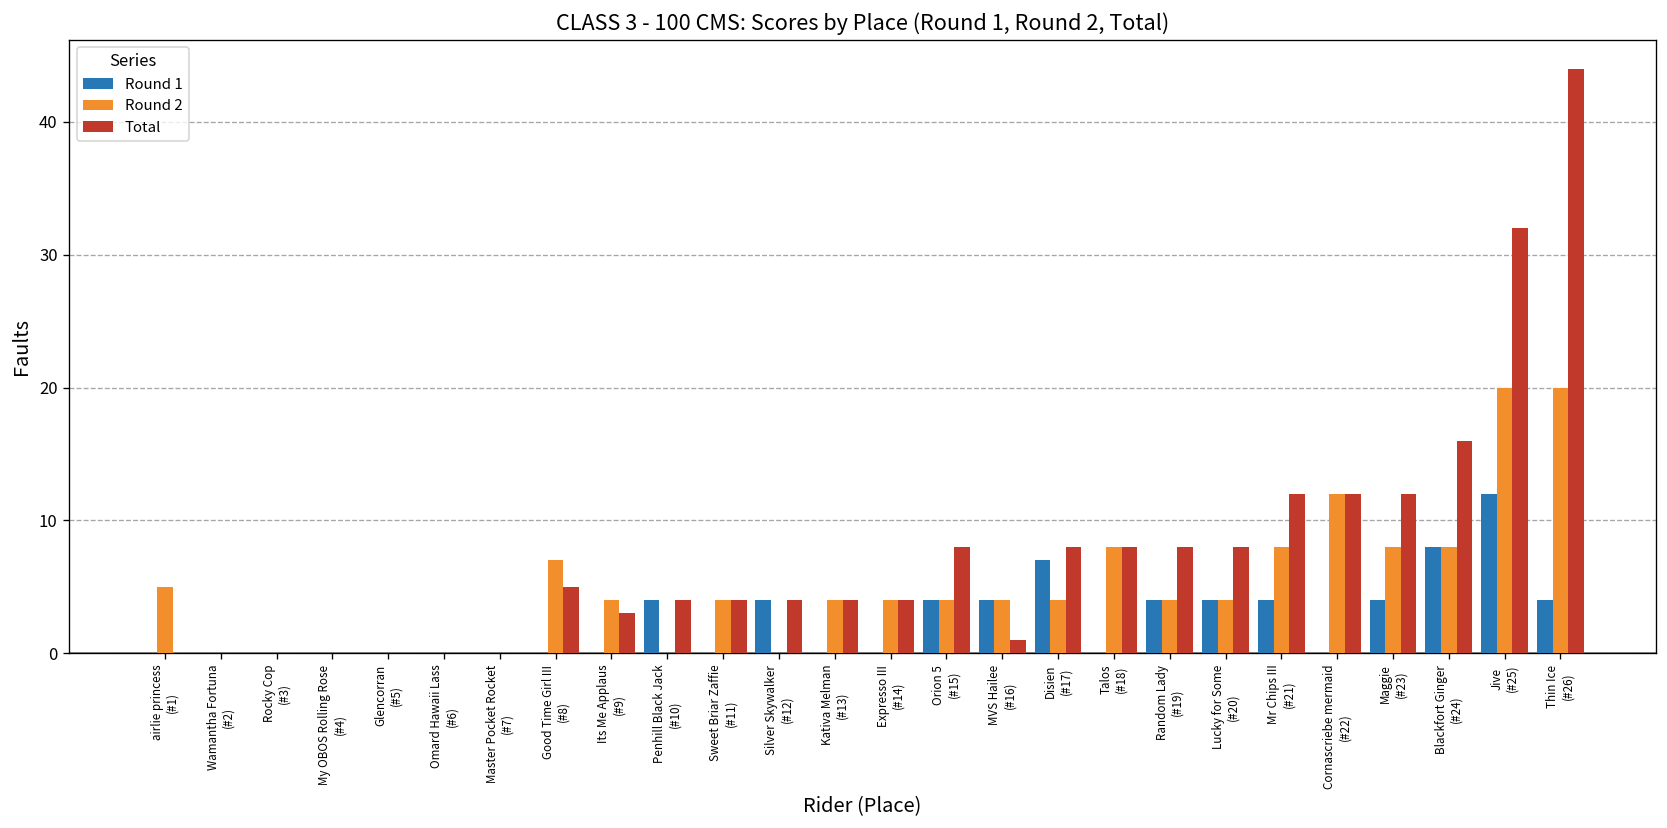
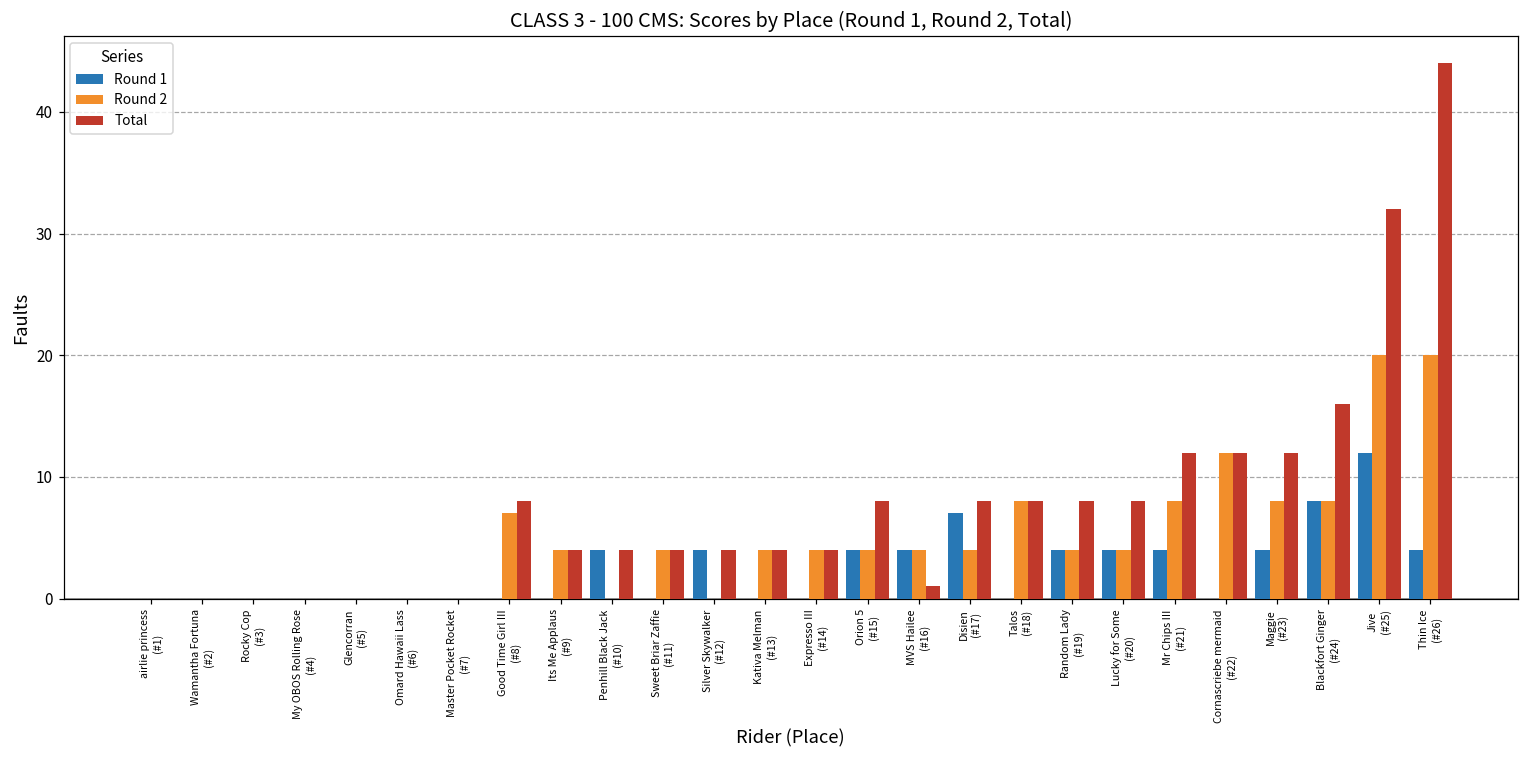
  {
    "Round 1": {
      "airlie princess (#1)": 0,
      "Wamantha Fortuna (#2)": 0,
      "Rocky Cop (#3)": 0,
      "My OBOS Rolling Rose (#4)": 0,
      "Glencorran (#5)": 0,
      "Omard Hawaii Lass (#6)": 0,
      "Master Pocket Rocket (#7)": 0,
      "Good Time Girl III (#8)": 0,
      "Its Me Applaus (#9)": 0,
      "Penhill Black Jack (#10)": 4,
      "Sweet Briar Zaffie (#11)": 0,
      "Silver Skywalker (#12)": 4,
      "Kativa Melman (#13)": 0,
      "Expresso III (#14)": 0,
      "Orion 5 (#15)": 4,
      "MVS Hailee (#16)": 4,
      "Disien (#17)": 7,
      "Talos (#18)": 0,
      "Random Lady (#19)": 4,
      "Lucky for Some (#20)": 4,
      "Mr Chips III (#21)": 4,
      "Cornascriebe mermaid (#22)": 0,
      "Maggie (#23)": 4,
      "Blackfort Ginger (#24)": 8,
      "Jive (#25)": 12,
      "Thin Ice (#26)": 4
    },
    "Round 2": {
-     "airlie princess (#1)": 5,
+     "airlie princess (#1)": 0,
      "Wamantha Fortuna (#2)": 0,
      "Rocky Cop (#3)": 0,
      "My OBOS Rolling Rose (#4)": 0,
      "Glencorran (#5)": 0,
      "Omard Hawaii Lass (#6)": 0,
      "Master Pocket Rocket (#7)": 0,
      "Good Time Girl III (#8)": 7,
      "Its Me Applaus (#9)": 4,
      "Penhill Black Jack (#10)": 0,
      "Sweet Briar Zaffie (#11)": 4,
      "Silver Skywalker (#12)": 0,
      "Kativa Melman (#13)": 4,
      "Expresso III (#14)": 4,
      "Orion 5 (#15)": 4,
      "MVS Hailee (#16)": 4,
      "Disien (#17)": 4,
      "Talos (#18)": 8,
      "Random Lady (#19)": 4,
      "Lucky for Some (#20)": 4,
      "Mr Chips III (#21)": 8,
      "Cornascriebe mermaid (#22)": 12,
      "Maggie (#23)": 8,
      "Blackfort Ginger (#24)": 8,
      "Jive (#25)": 20,
      "Thin Ice (#26)": 20
    },
    "Total": {
      "airlie princess (#1)": 0,
      "Wamantha Fortuna (#2)": 0,
      "Rocky Cop (#3)": 0,
      "My OBOS Rolling Rose (#4)": 0,
      "Glencorran (#5)": 0,
      "Omard Hawaii Lass (#6)": 0,
      "Master Pocket Rocket (#7)": 0,
-     "Good Time Girl III (#8)": 5,
-     "Its Me Applaus (#9)": 3,
+     "Good Time Girl III (#8)": 8,
+     "Its Me Applaus (#9)": 4,
      "Penhill Black Jack (#10)": 4,
      "Sweet Briar Zaffie (#11)": 4,
      "Silver Skywalker (#12)": 4,
      "Kativa Melman (#13)": 4,
      "Expresso III (#14)": 4,
      "Orion 5 (#15)": 8,
      "MVS Hailee (#16)": 1,
      "Disien (#17)": 8,
      "Talos (#18)": 8,
      "Random Lady (#19)": 8,
      "Lucky for Some (#20)": 8,
      "Mr Chips III (#21)": 12,
      "Cornascriebe mermaid (#22)": 12,
      "Maggie (#23)": 12,
      "Blackfort Ginger (#24)": 16,
      "Jive (#25)": 32,
      "Thin Ice (#26)": 44
    }
  }
